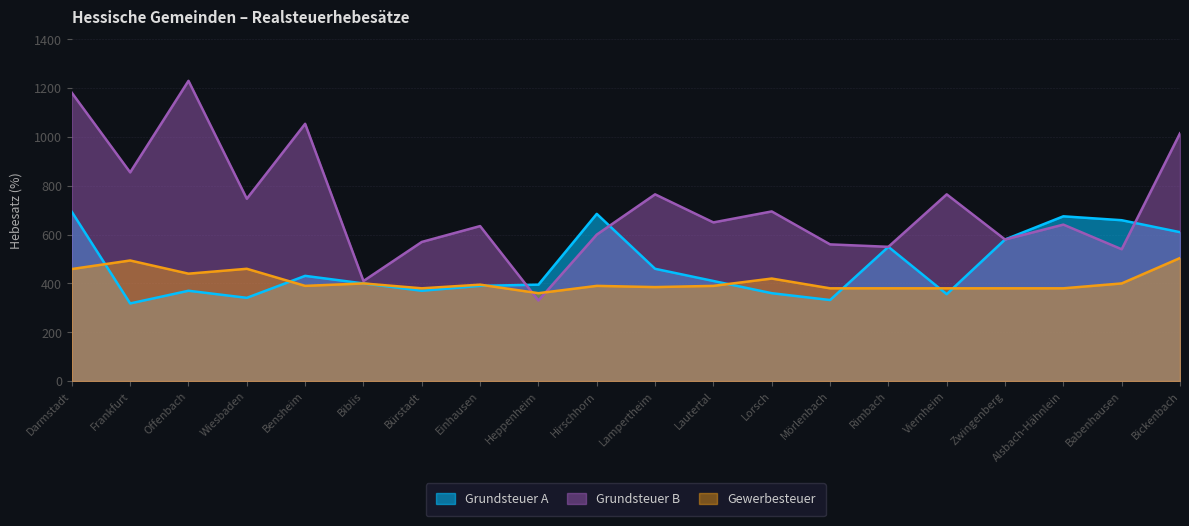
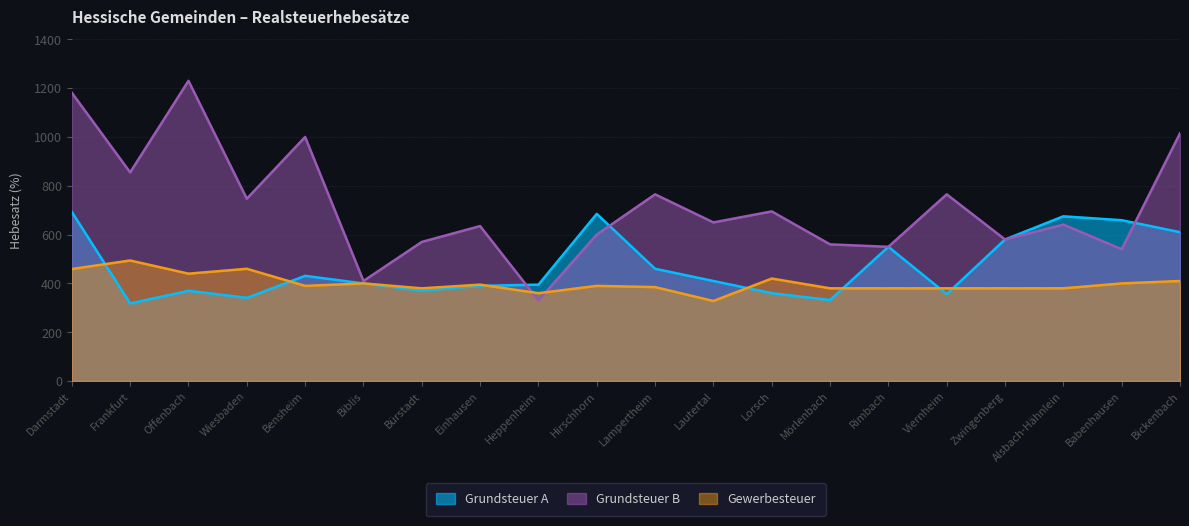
  {
    "Grundsteuer A": {
      "Darmstadt": 690,
      "Frankfurt": 320,
      "Offenbach": 370,
      "Wiesbaden": 340,
      "Bensheim": 430,
      "Heppenheim": 400,
      "Hirschhorn": 690,
      "Lampertheim": 460,
      "Lautertal": 410,
      "Lorsch": 360,
      "Mörlenbach": 330,
      "Viernheim": 360,
      "Alsbach-Hähnlein": 680,
      "Babenhausen": 660,
      "Bickenbach": 610
    },
    "Grundsteuer B": {
      "Darmstadt": 1180,
      "Frankfurt": 860,
      "Offenbach": 1230,
      "Wiesbaden": 750,
-     "Bensheim": 1050,
+     "Bensheim": 1000,
      "Bürstadt": 570,
      "Einhausen": 640,
      "Heppenheim": 330,
      "Hirschhorn": 600,
      "Lampertheim": 770,
      "Lautertal": 650,
      "Lorsch": 700,
      "Mörlenbach": 560,
      "Viernheim": 770,
      "Alsbach-Hähnlein": 640,
      "Babenhausen": 540,
      "Bickenbach": 1020
    },
    "Gewerbesteuer": {
      "Darmstadt": 460,
      "Frankfurt": 490,
      "Offenbach": 440,
      "Wiesbaden": 460,
      "Bensheim": 390,
      "Heppenheim": 360,
      "Hirschhorn": 390,
      "Lampertheim": 390,
-     "Lautertal": 390,
+     "Lautertal": 330,
      "Lorsch": 420,
      "Mörlenbach": 380,
      "Rimbach": 380,
      "Viernheim": 380,
      "Zwingenberg": 380,
      "Alsbach-Hähnlein": 380,
      "Babenhausen": 400,
-     "Bickenbach": 500
+     "Bickenbach": 410
    }
  }
